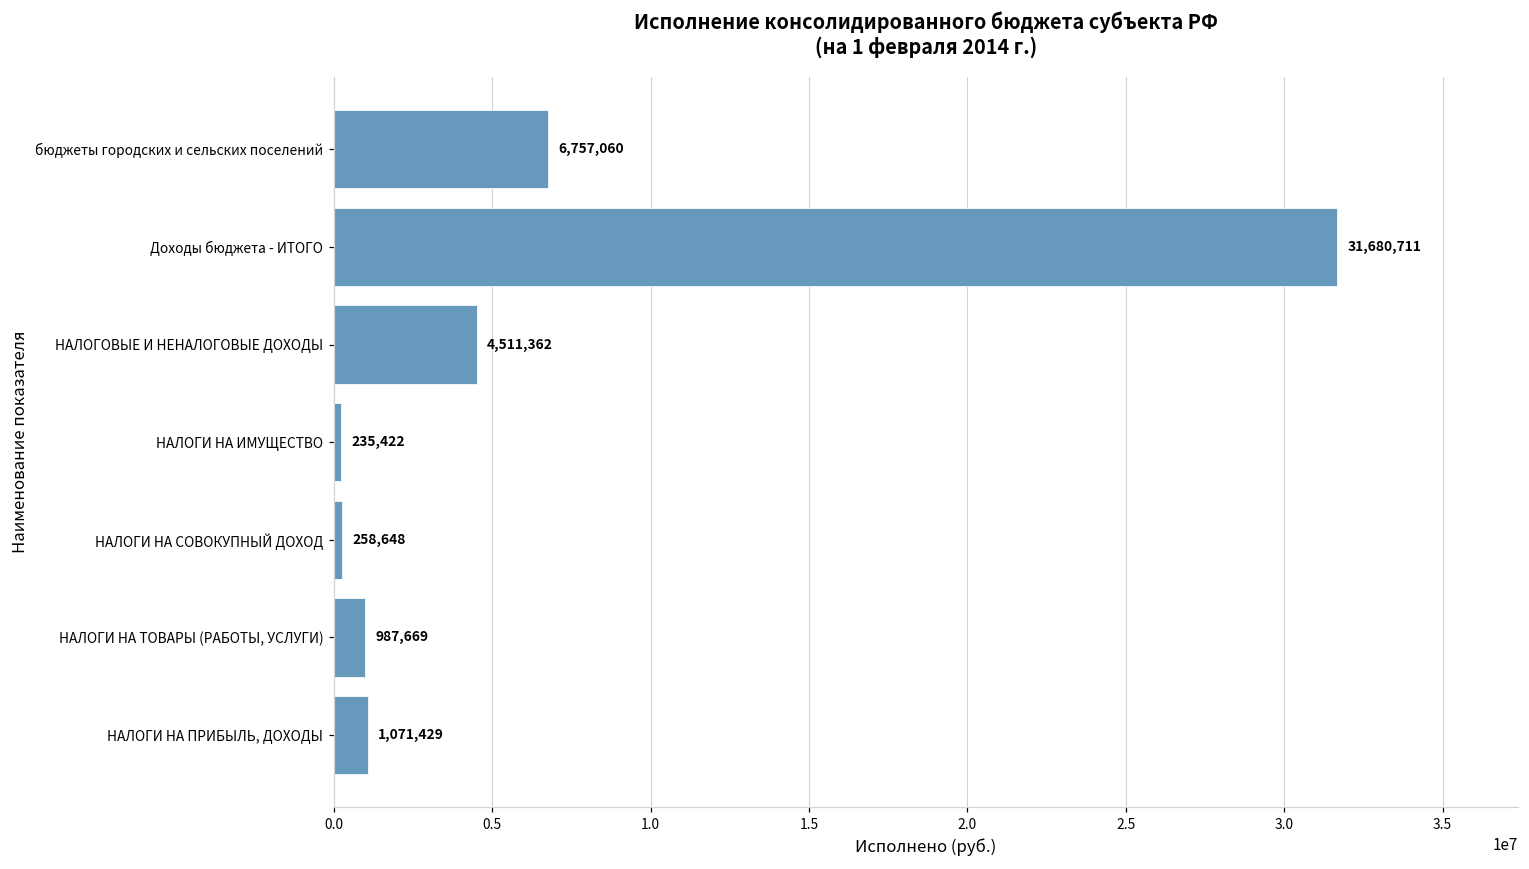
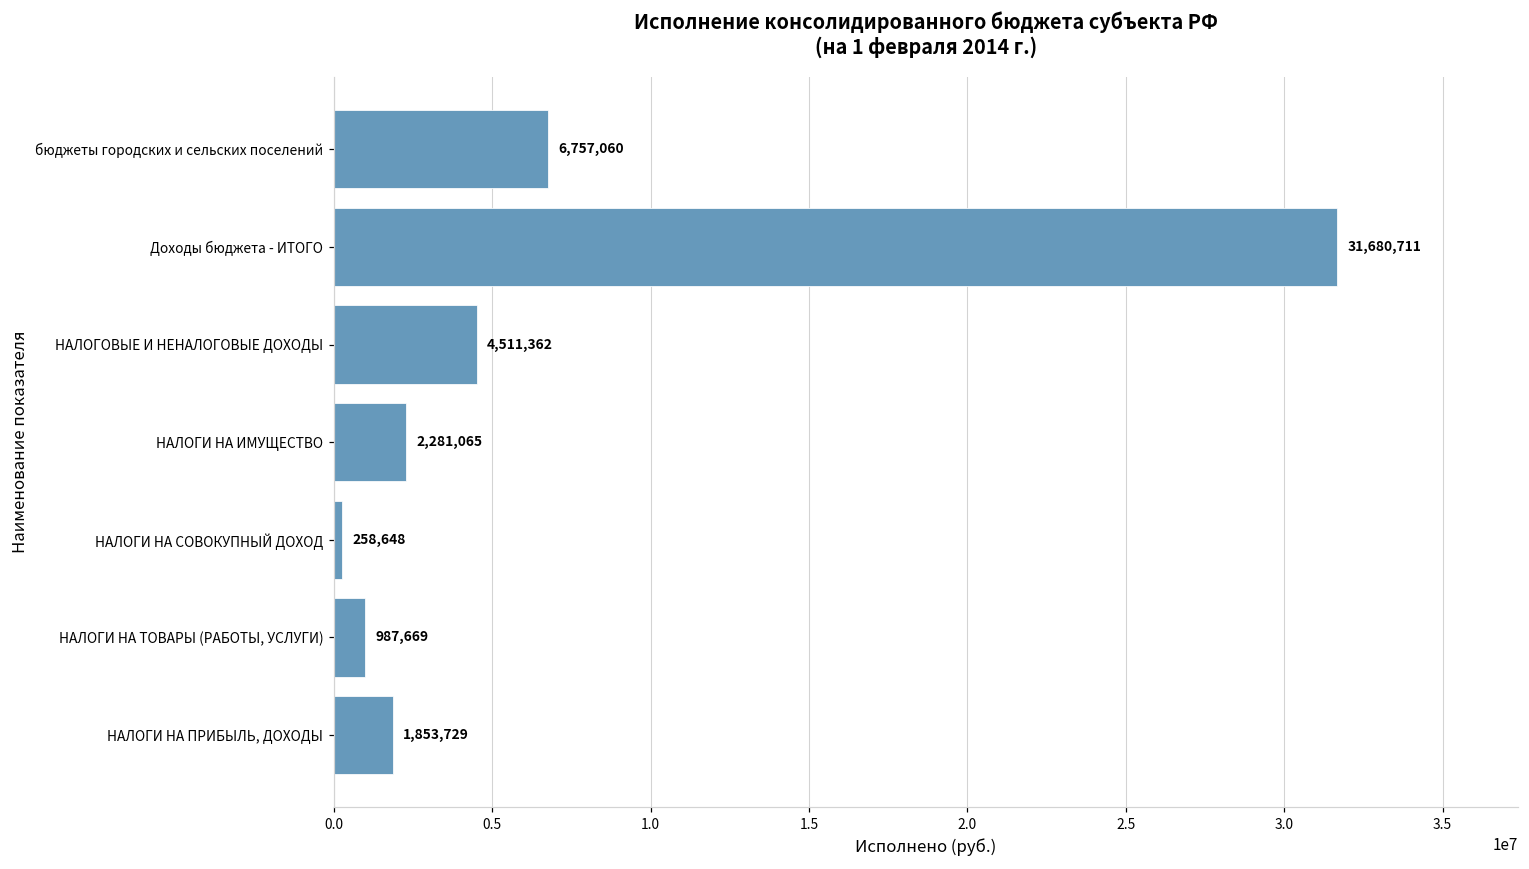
  {
    "бюджеты городских и сельских поселений": "6,757,060",
    "Доходы бюджета - ИТОГО": "31,680,711",
    "НАЛОГОВЫЕ И НЕНАЛОГОВЫЕ ДОХОДЫ": "4,511,362",
-   "НАЛОГИ НА ИМУЩЕСТВО": "235,422",
+   "НАЛОГИ НА ИМУЩЕСТВО": "2,281,065",
    "НАЛОГИ НА СОВОКУПНЫЙ ДОХОД": "258,648",
    "НАЛОГИ НА ТОВАРЫ (РАБОТЫ, УСЛУГИ)": "987,669",
-   "НАЛОГИ НА ПРИБЫЛЬ, ДОХОДЫ": "1,071,429"
+   "НАЛОГИ НА ПРИБЫЛЬ, ДОХОДЫ": "1,853,729"
  }
